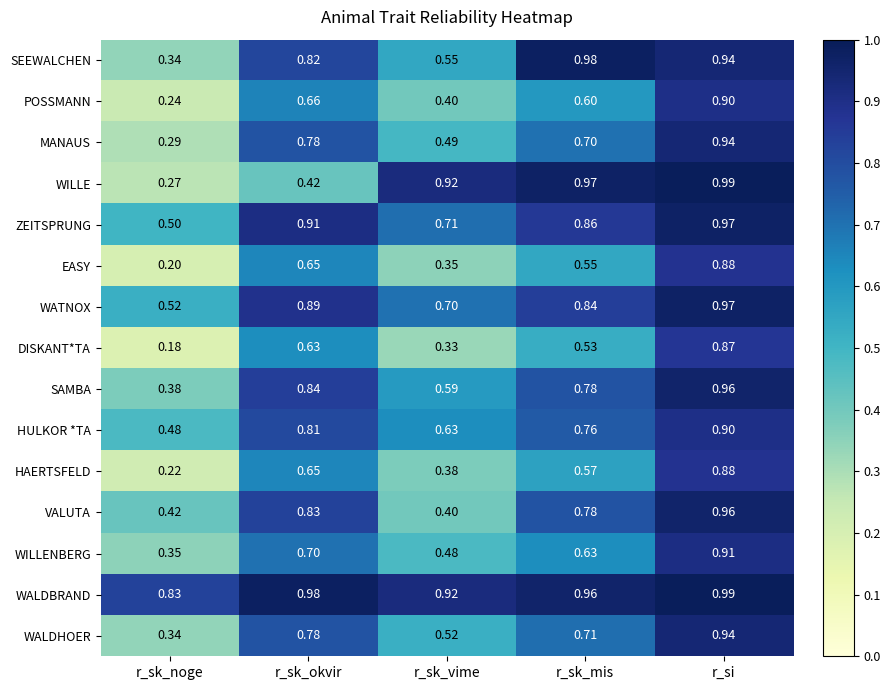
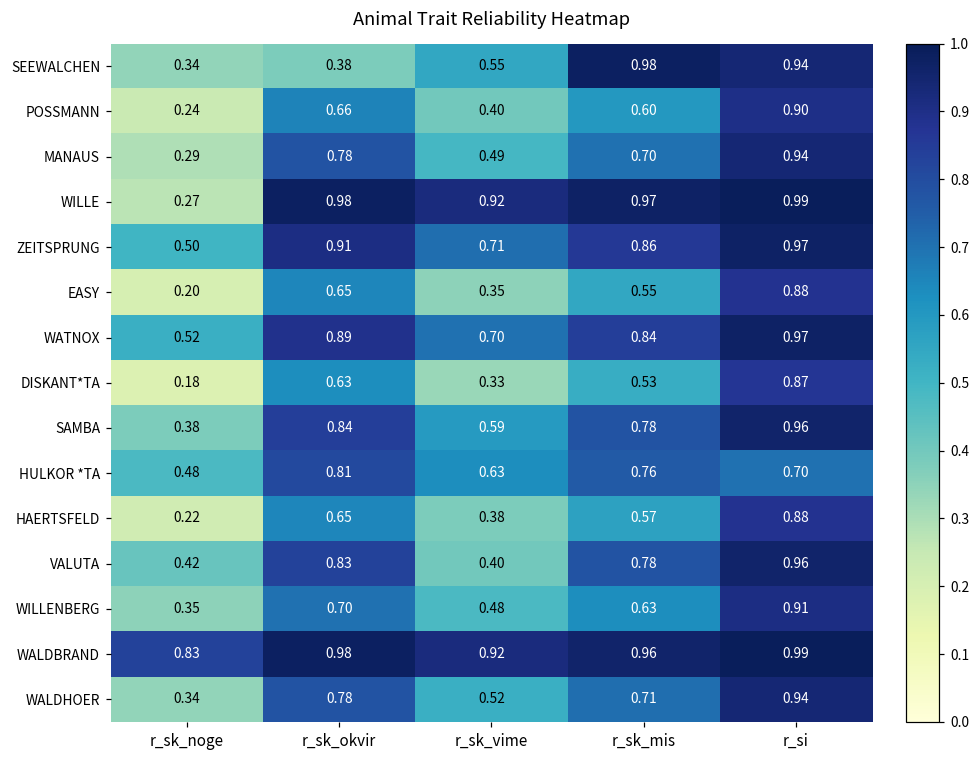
  {
    "SEEWALCHEN": {
      "r_sk_noge": 0.34,
-     "r_sk_okvir": 0.82,
+     "r_sk_okvir": 0.38,
      "r_sk_vime": 0.55,
      "r_sk_mis": 0.98,
      "r_si": 0.94
    },
    "POSSMANN": {
      "r_sk_noge": 0.24,
      "r_sk_okvir": 0.66,
      "r_sk_vime": 0.40,
      "r_sk_mis": 0.60,
      "r_si": 0.90
    },
    "MANAUS": {
      "r_sk_noge": 0.29,
      "r_sk_okvir": 0.78,
      "r_sk_vime": 0.49,
      "r_sk_mis": 0.70,
      "r_si": 0.94
    },
    "WILLE": {
      "r_sk_noge": 0.27,
-     "r_sk_okvir": 0.42,
+     "r_sk_okvir": 0.98,
      "r_sk_vime": 0.92,
      "r_sk_mis": 0.97,
      "r_si": 0.99
    },
    "ZEITSPRUNG": {
      "r_sk_noge": 0.50,
      "r_sk_okvir": 0.91,
      "r_sk_vime": 0.71,
      "r_sk_mis": 0.86,
      "r_si": 0.97
    },
    "EASY": {
      "r_sk_noge": 0.20,
      "r_sk_okvir": 0.65,
      "r_sk_vime": 0.35,
      "r_sk_mis": 0.55,
      "r_si": 0.88
    },
    "WATNOX": {
      "r_sk_noge": 0.52,
      "r_sk_okvir": 0.89,
      "r_sk_vime": 0.70,
      "r_sk_mis": 0.84,
      "r_si": 0.97
    },
    "DISKANT*TA": {
      "r_sk_noge": 0.18,
      "r_sk_okvir": 0.63,
      "r_sk_vime": 0.33,
      "r_sk_mis": 0.53,
      "r_si": 0.87
    },
    "SAMBA": {
      "r_sk_noge": 0.38,
      "r_sk_okvir": 0.84,
      "r_sk_vime": 0.59,
      "r_sk_mis": 0.78,
      "r_si": 0.96
    },
    "HULKOR *TA": {
      "r_sk_noge": 0.48,
      "r_sk_okvir": 0.81,
      "r_sk_vime": 0.63,
      "r_sk_mis": 0.76,
-     "r_si": 0.90
+     "r_si": 0.70
    },
    "HAERTSFELD": {
      "r_sk_noge": 0.22,
      "r_sk_okvir": 0.65,
      "r_sk_vime": 0.38,
      "r_sk_mis": 0.57,
      "r_si": 0.88
    },
    "VALUTA": {
      "r_sk_noge": 0.42,
      "r_sk_okvir": 0.83,
      "r_sk_vime": 0.40,
      "r_sk_mis": 0.78,
      "r_si": 0.96
    },
    "WILLENBERG": {
      "r_sk_noge": 0.35,
      "r_sk_okvir": 0.70,
      "r_sk_vime": 0.48,
      "r_sk_mis": 0.63,
      "r_si": 0.91
    },
    "WALDBRAND": {
      "r_sk_noge": 0.83,
      "r_sk_okvir": 0.98,
      "r_sk_vime": 0.92,
      "r_sk_mis": 0.96,
      "r_si": 0.99
    },
    "WALDHOER": {
      "r_sk_noge": 0.34,
      "r_sk_okvir": 0.78,
      "r_sk_vime": 0.52,
      "r_sk_mis": 0.71,
      "r_si": 0.94
    }
  }
